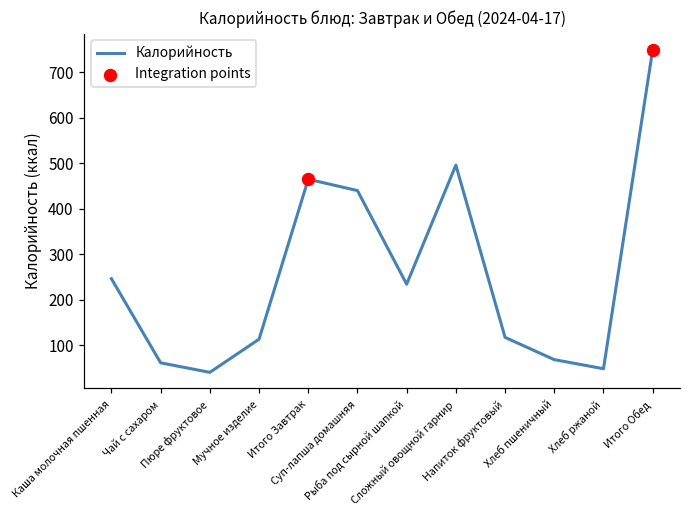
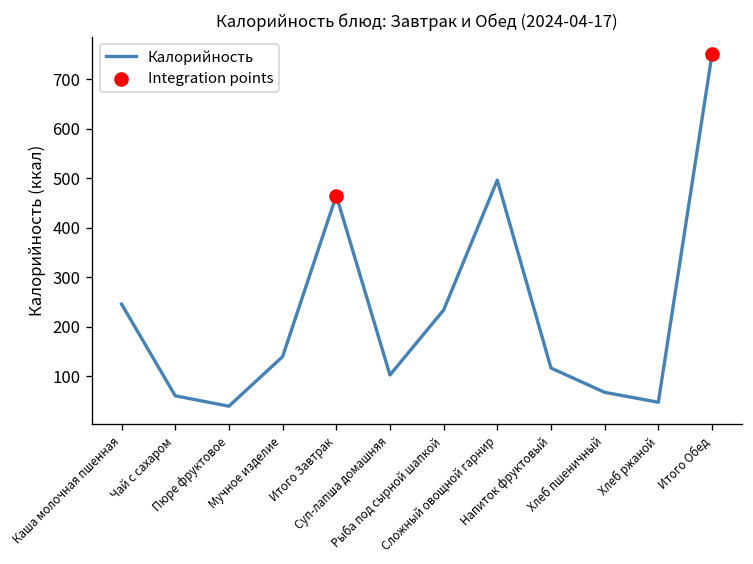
  {
    "Калорийность": {
      "Каша молочная пшенная": 250,
      "Чай с сахаром": 60,
      "Пюре фруктовое": 40,
-     "Мучное изделие": 110,
-     "Суп-лапша домашняя": 440,
+     "Мучное изделие": 140,
+     "Суп-лапша домашняя": 100,
      "Рыба под сырной шапкой": 230,
      "Сложный овощной гарнир": 500,
      "Напиток фруктовый": 120,
      "Хлеб пшеничный": 70,
      "Хлеб ржаной": 50
    }
  }
